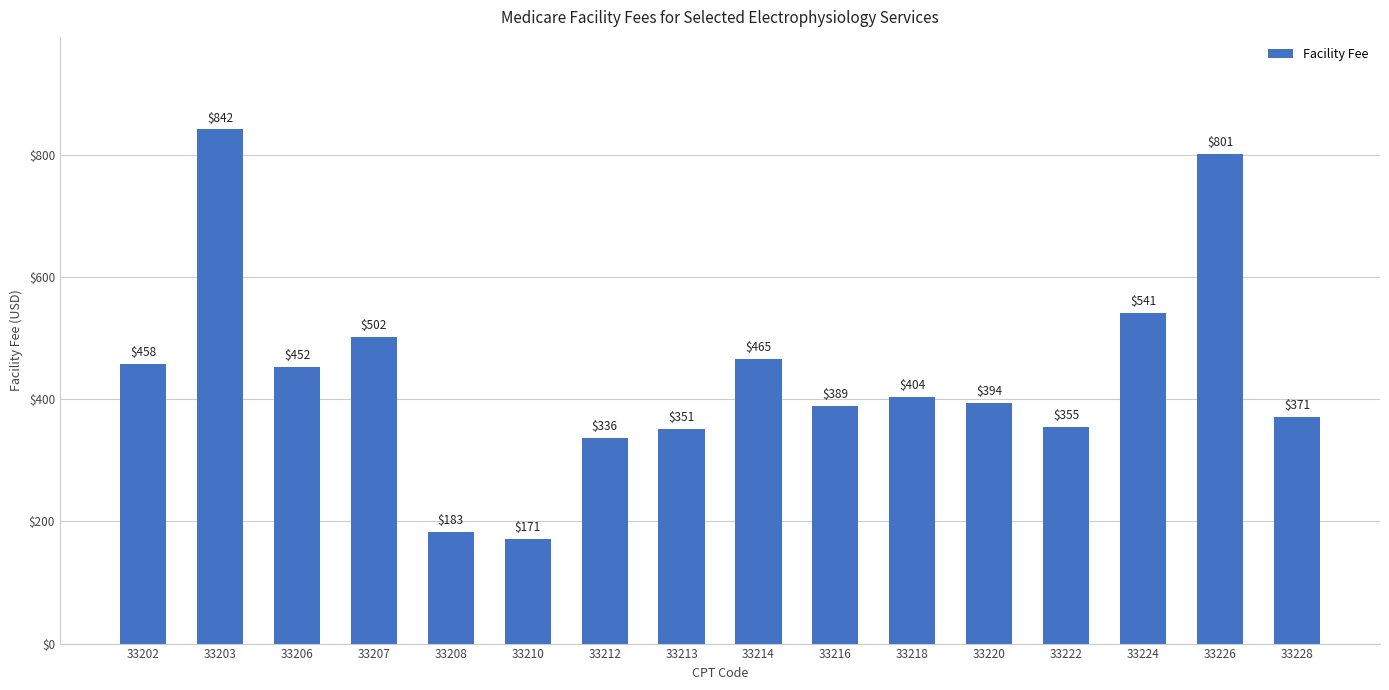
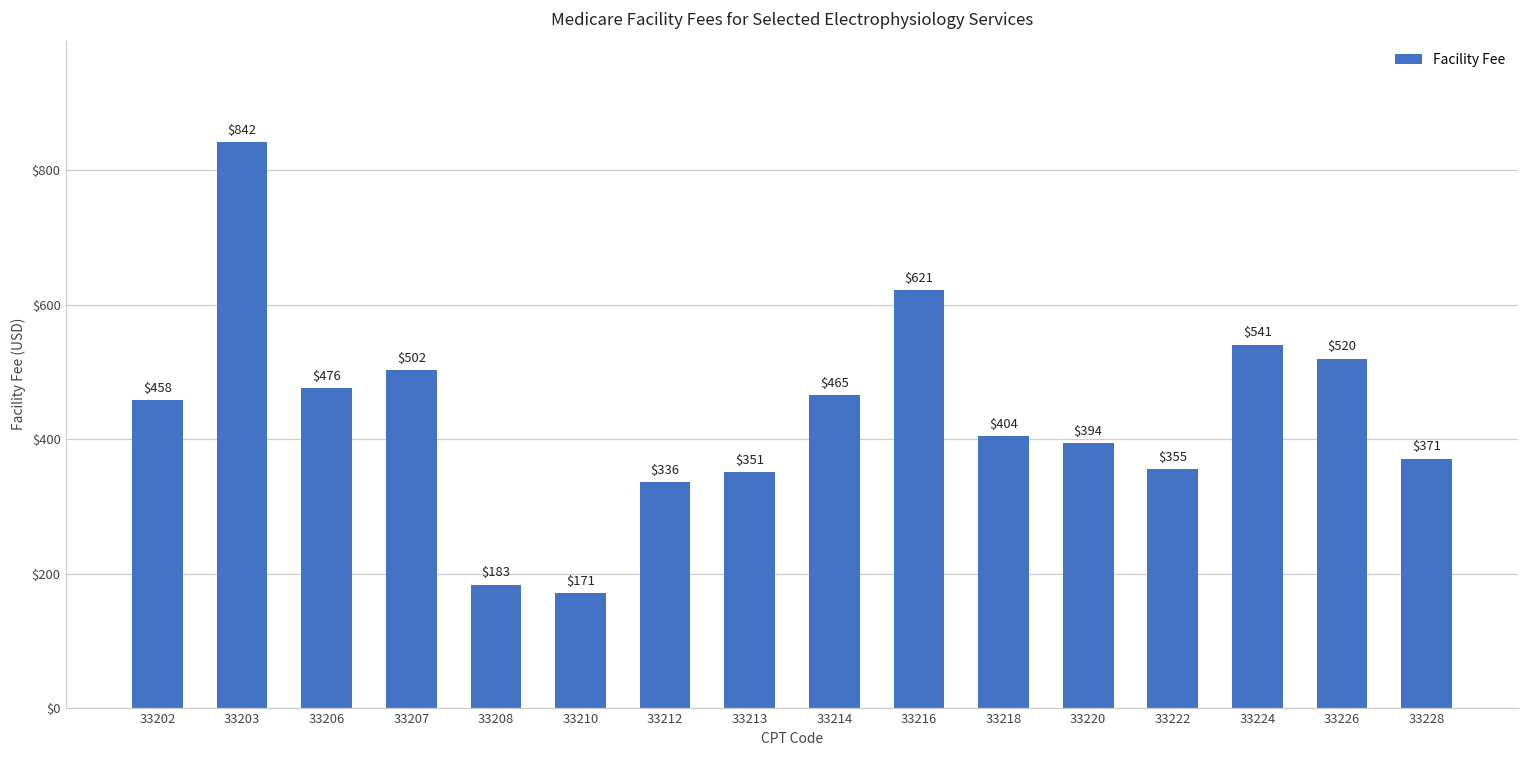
  {
    "33202": "$458",
    "33203": "$842",
-   "33206": "$452",
+   "33206": "$476",
    "33207": "$502",
    "33208": "$183",
    "33210": "$171",
    "33212": "$336",
    "33213": "$351",
    "33214": "$465",
-   "33216": "$389",
+   "33216": "$621",
    "33218": "$404",
    "33220": "$394",
    "33222": "$355",
    "33224": "$541",
-   "33226": "$801",
+   "33226": "$520",
    "33228": "$371"
  }
